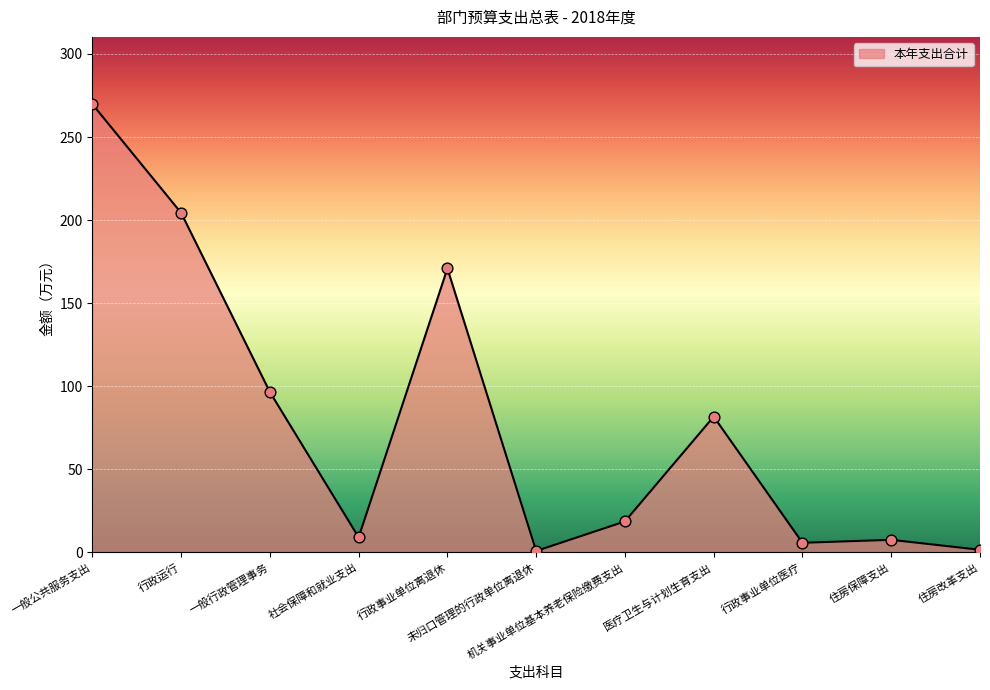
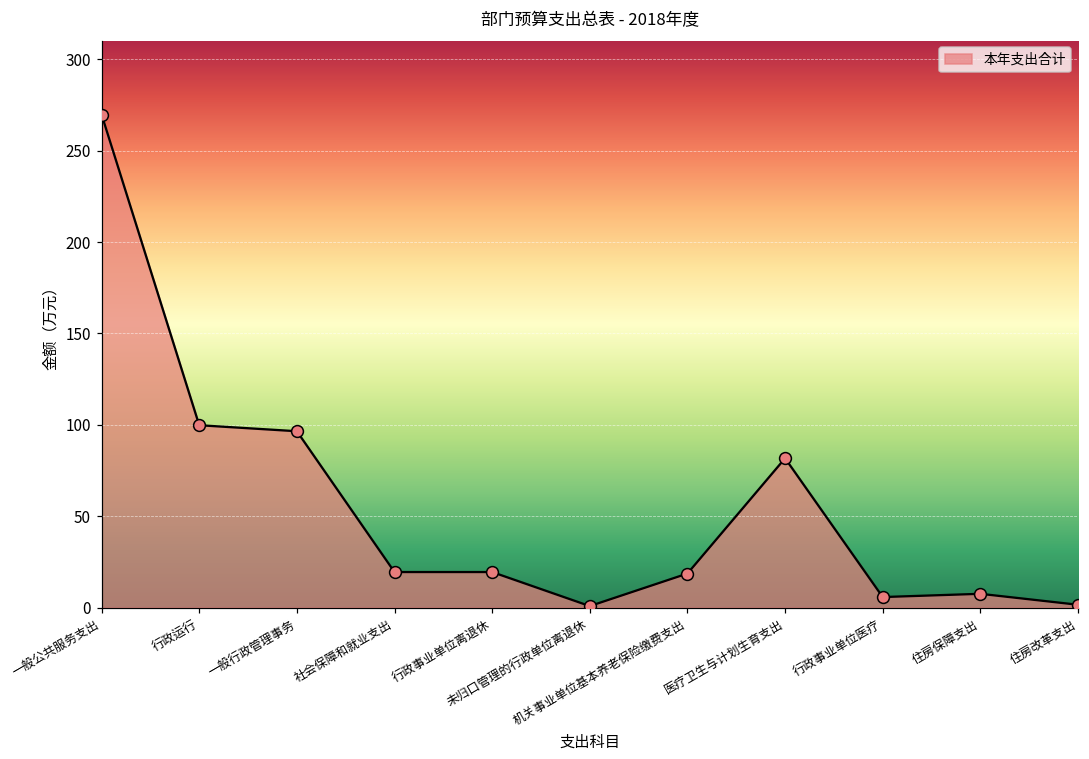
  {
    "一般公共服务支出": 270,
-   "行政运行": 204,
+   "行政运行": 100,
    "一般行政管理事务": 97,
-   "社会保障和就业支出": 9,
-   "行政事业单位离退休": 171,
+   "社会保障和就业支出": 19,
+   "行政事业单位离退休": 19,
    "未归口管理的行政单位离退休": 1,
    "机关事业单位基本养老保险缴费支出": 19,
    "医疗卫生与计划生育支出": 82,
    "行政事业单位医疗": 6,
    "住房保障支出": 8,
    "住房改革支出": 2
  }
